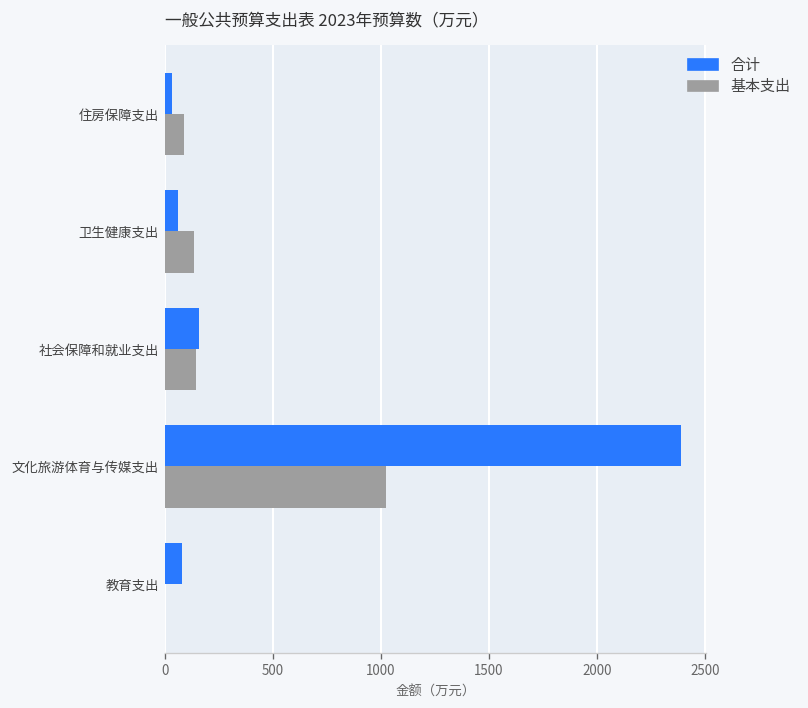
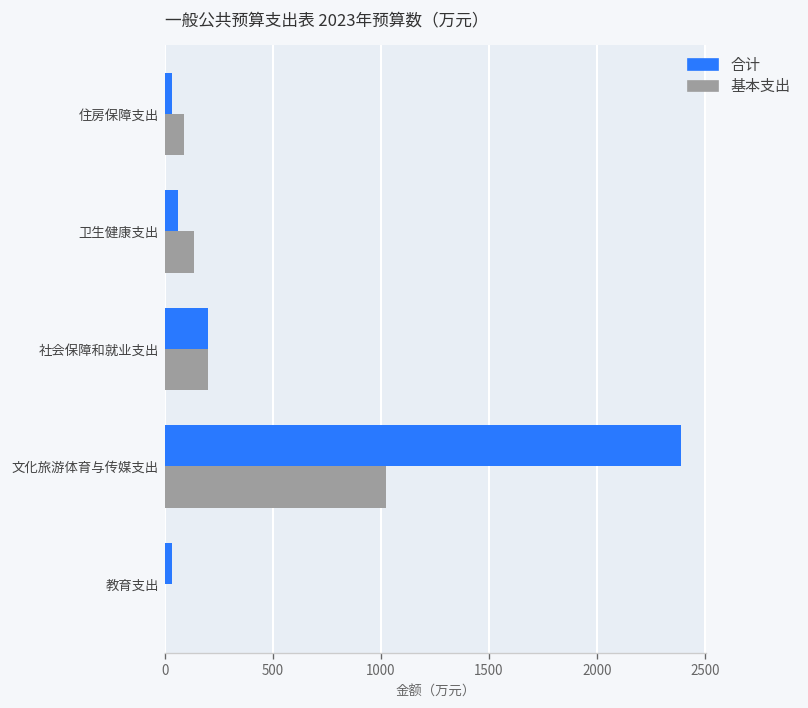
  {
    "合计": {
      "住房保障支出": 30,
      "卫生健康支出": 60,
-     "社会保障和就业支出": 160,
+     "社会保障和就业支出": 200,
      "文化旅游体育与传媒支出": 2390,
-     "教育支出": 80
+     "教育支出": 30
    },
    "基本支出": {
      "住房保障支出": 90,
      "卫生健康支出": 130,
-     "社会保障和就业支出": 140,
+     "社会保障和就业支出": 200,
      "文化旅游体育与传媒支出": 1020,
      "教育支出": 0
    }
  }
